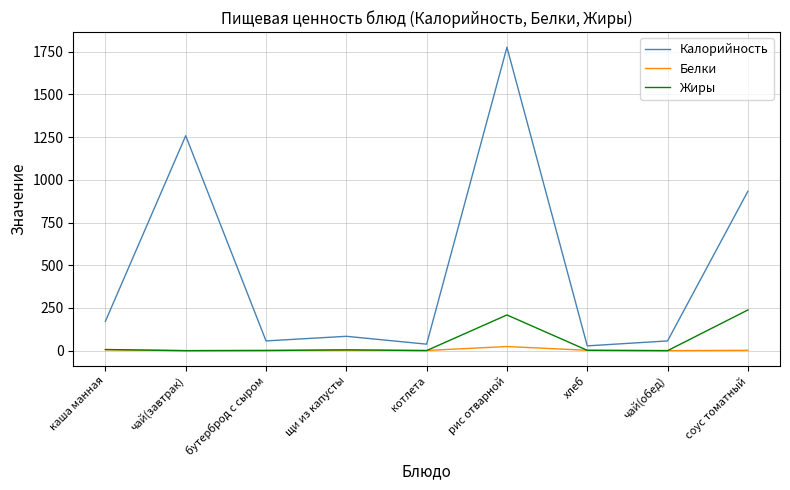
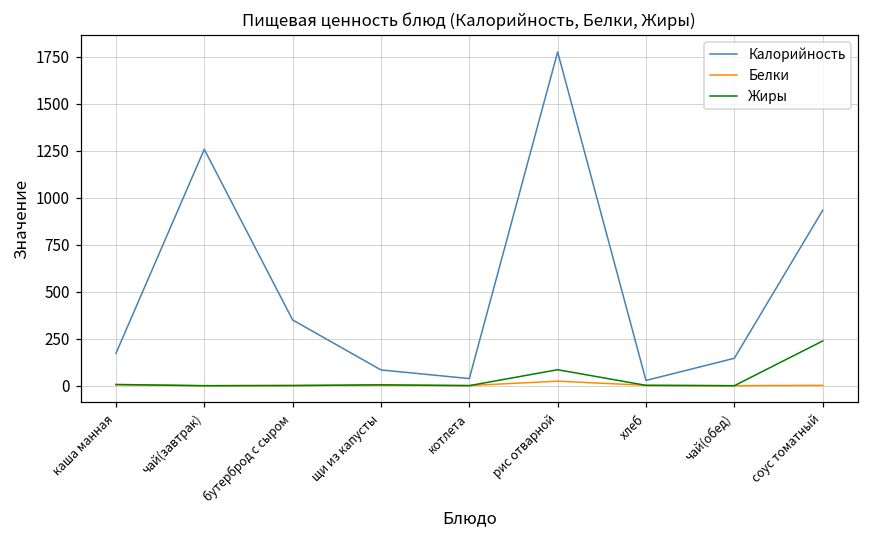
  {
    "Калорийность": {
      "каша манная": 170,
      "чай(завтрак)": 1260,
-     "бутерброд с сыром": 60,
+     "бутерброд с сыром": 350,
      "щи из капусты": 80,
      "котлета": 40,
      "рис отварной": 1780,
      "хлеб": 30,
-     "чай(обед)": 60,
+     "чай(обед)": 150,
      "соус томатный": 930
    },
    "Белки": {
      "рис отварной": 20,
      "соус томатный": 0
    },
    "Жиры": {
-     "рис отварной": 210,
+     "рис отварной": 90,
      "соус томатный": 240
    }
  }
